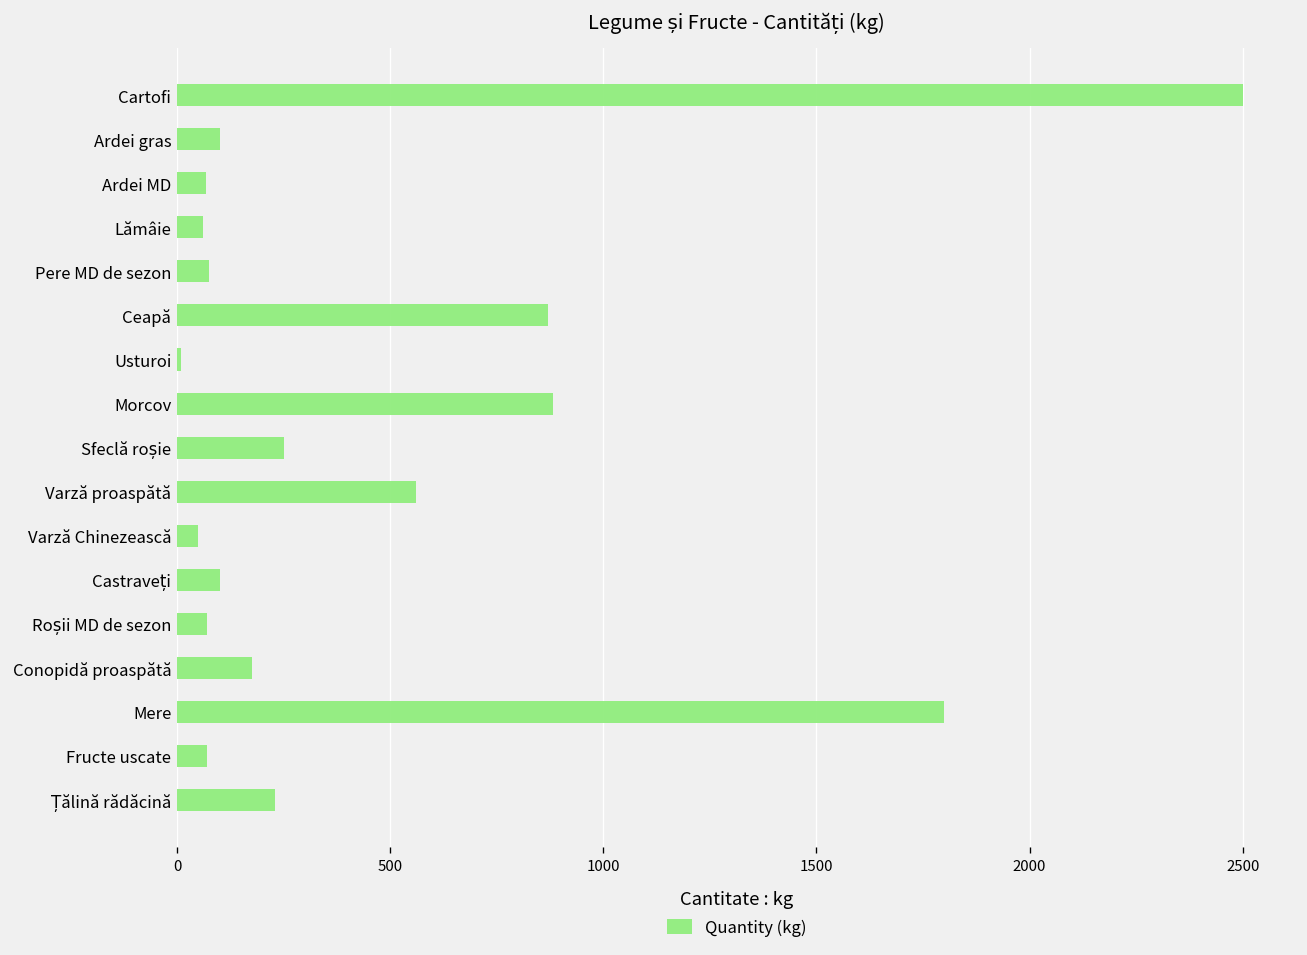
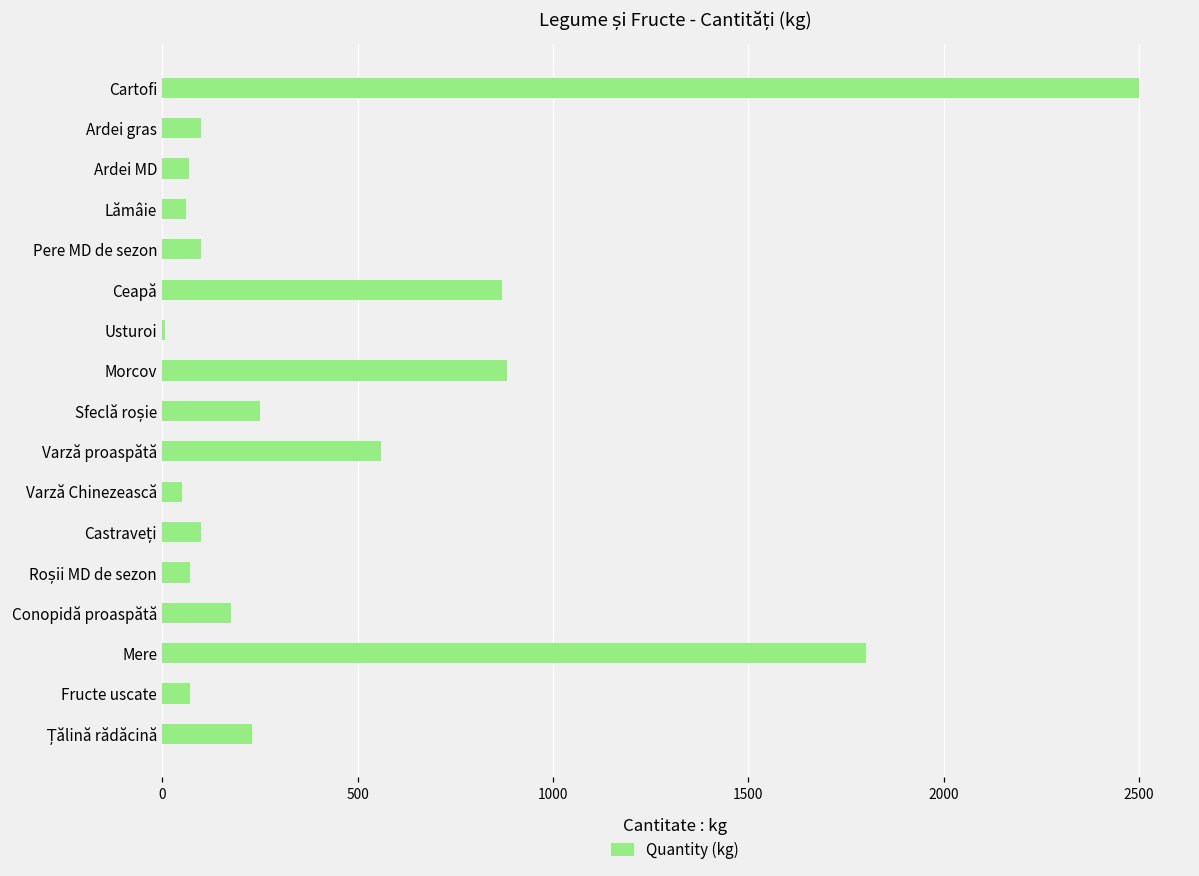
  {
    "Cartofi": 2500,
    "Ardei gras": 100,
    "Ardei MD": 70,
    "Lămâie": 60,
-   "Pere MD de sezon": 70,
+   "Pere MD de sezon": 100,
    "Ceapă": 870,
    "Usturoi": 10,
    "Morcov": 880,
    "Sfeclă roșie": 250,
    "Varză proaspătă": 560,
    "Varză Chinezească": 50,
    "Castraveți": 100,
    "Roșii MD de sezon": 70,
    "Conopidă proaspătă": 180,
    "Mere": 1800,
    "Fructe uscate": 70,
    "Țălină rădăcină": 230
  }
